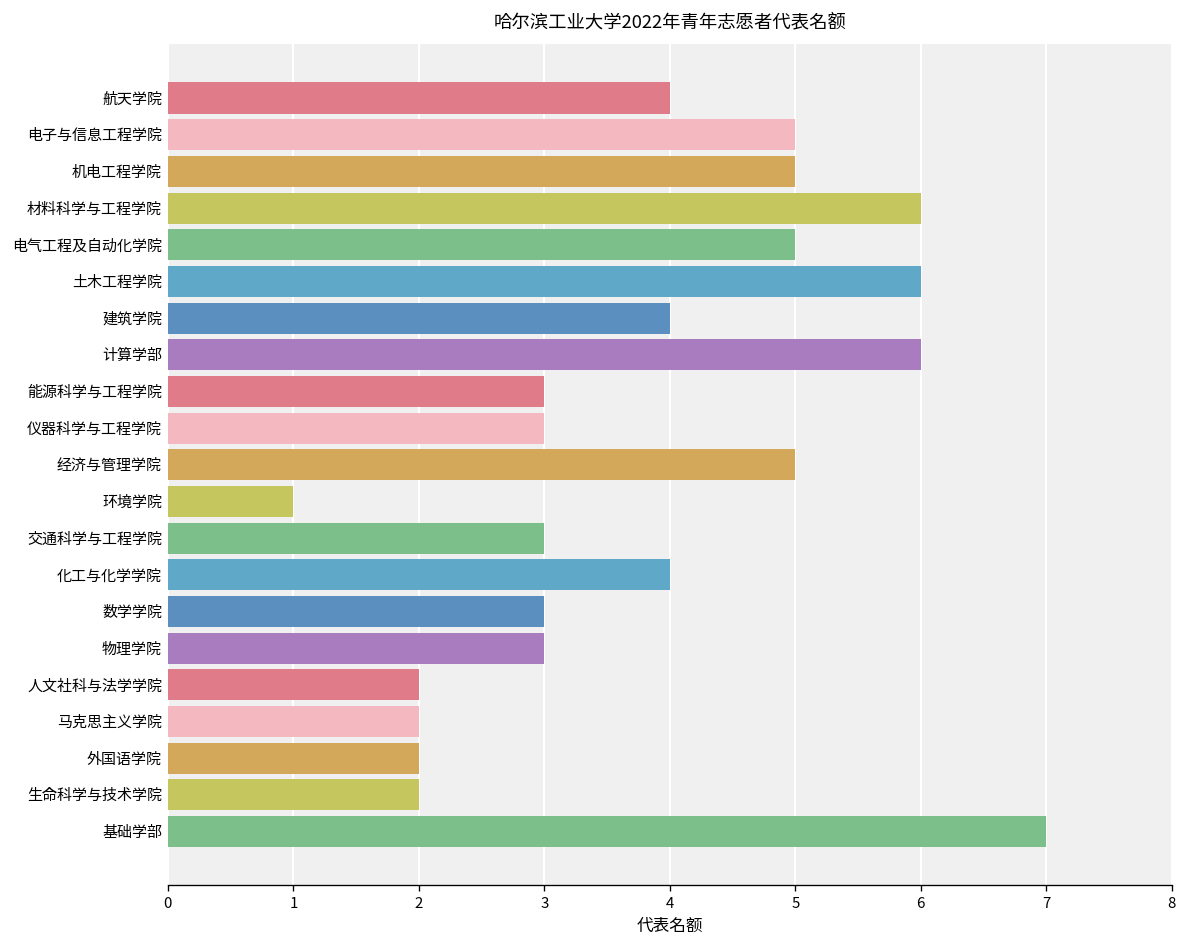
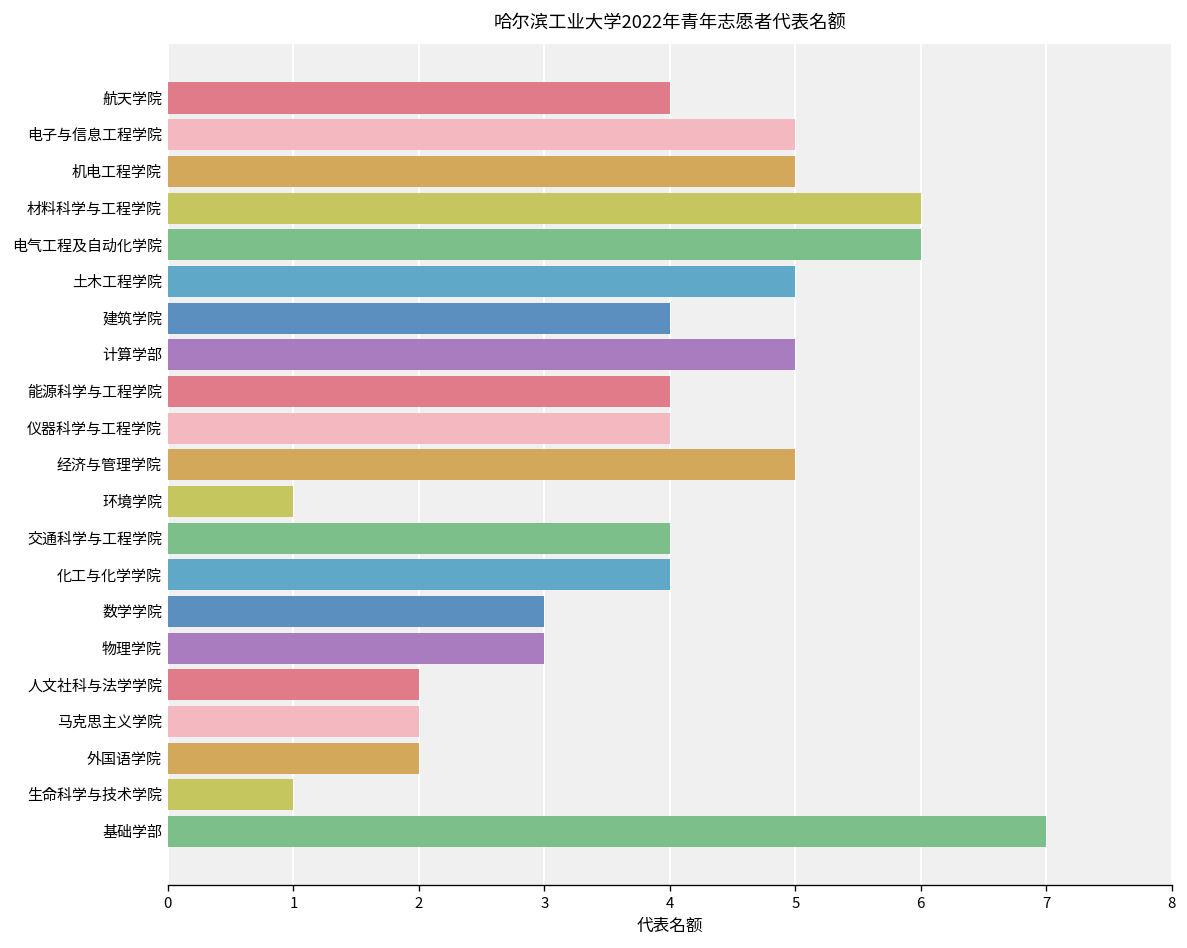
  {
    "航天学院": 4,
    "电子与信息工程学院": 5,
    "机电工程学院": 5,
    "材料科学与工程学院": 6,
-   "电气工程及自动化学院": 5,
-   "土木工程学院": 6,
+   "电气工程及自动化学院": 6,
+   "土木工程学院": 5,
    "建筑学院": 4,
-   "计算学部": 6,
-   "能源科学与工程学院": 3,
-   "仪器科学与工程学院": 3,
+   "计算学部": 5,
+   "能源科学与工程学院": 4,
+   "仪器科学与工程学院": 4,
    "经济与管理学院": 5,
    "环境学院": 1,
-   "交通科学与工程学院": 3,
+   "交通科学与工程学院": 4,
    "化工与化学学院": 4,
    "数学学院": 3,
    "物理学院": 3,
    "人文社科与法学学院": 2,
    "马克思主义学院": 2,
    "外国语学院": 2,
-   "生命科学与技术学院": 2,
+   "生命科学与技术学院": 1,
    "基础学部": 7
  }
